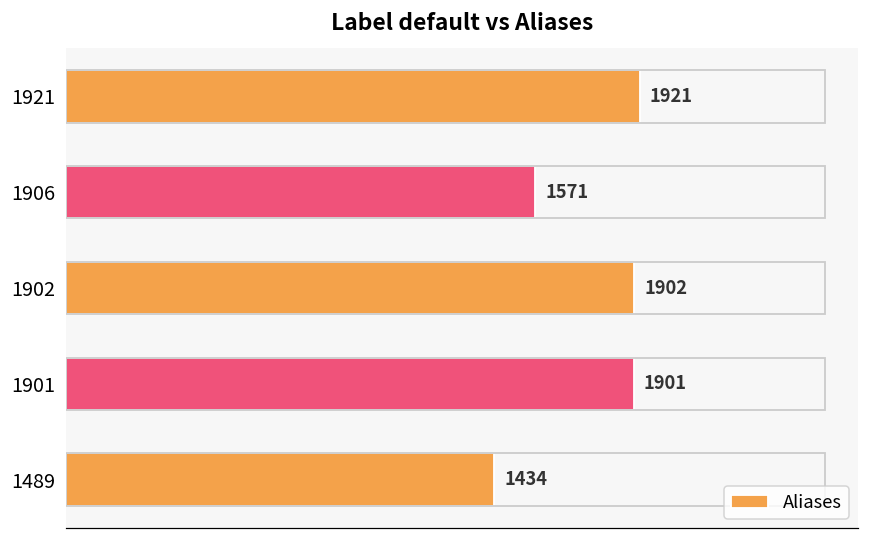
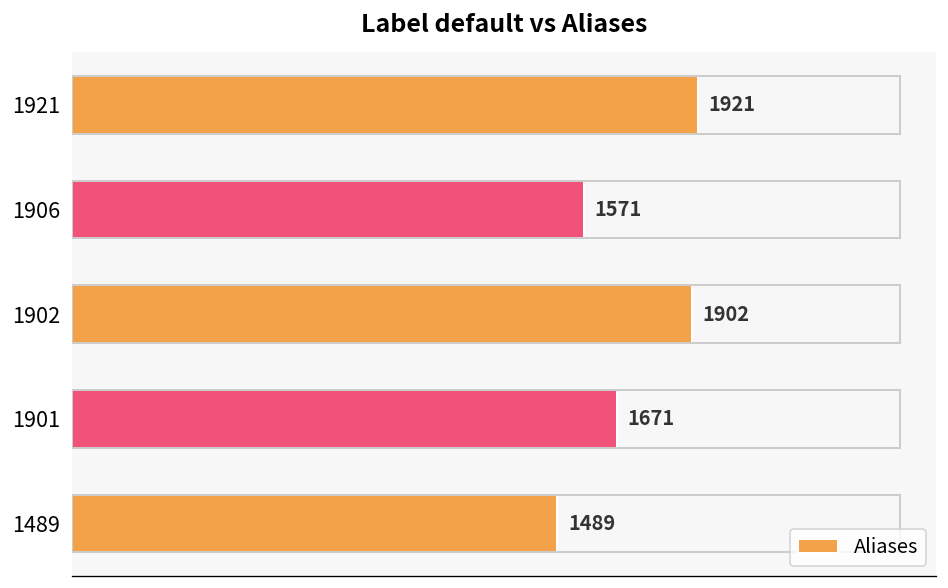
  {
    "1921": 1921,
    "1906": 1571,
    "1902": 1902,
-   "1901": 1901,
-   "1489": 1434
+   "1901": 1671,
+   "1489": 1489
  }
